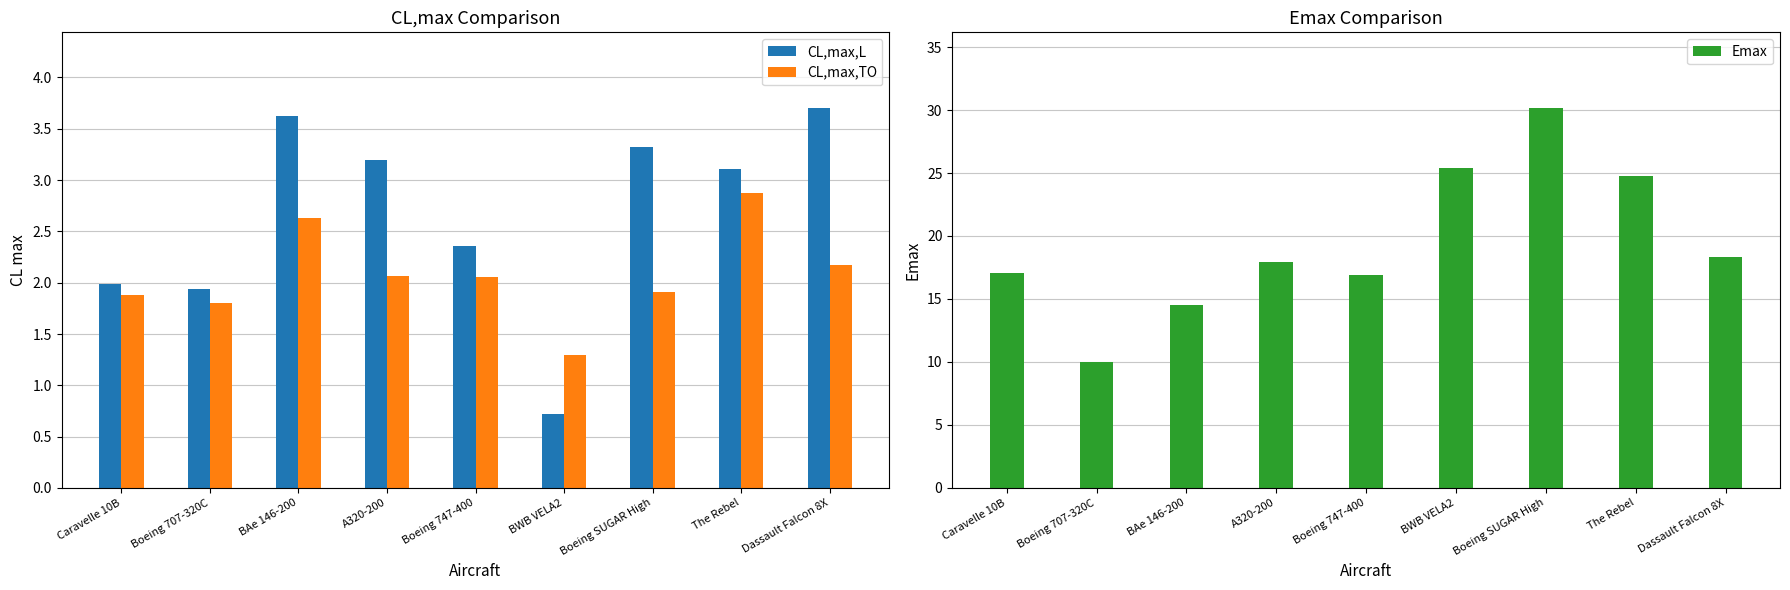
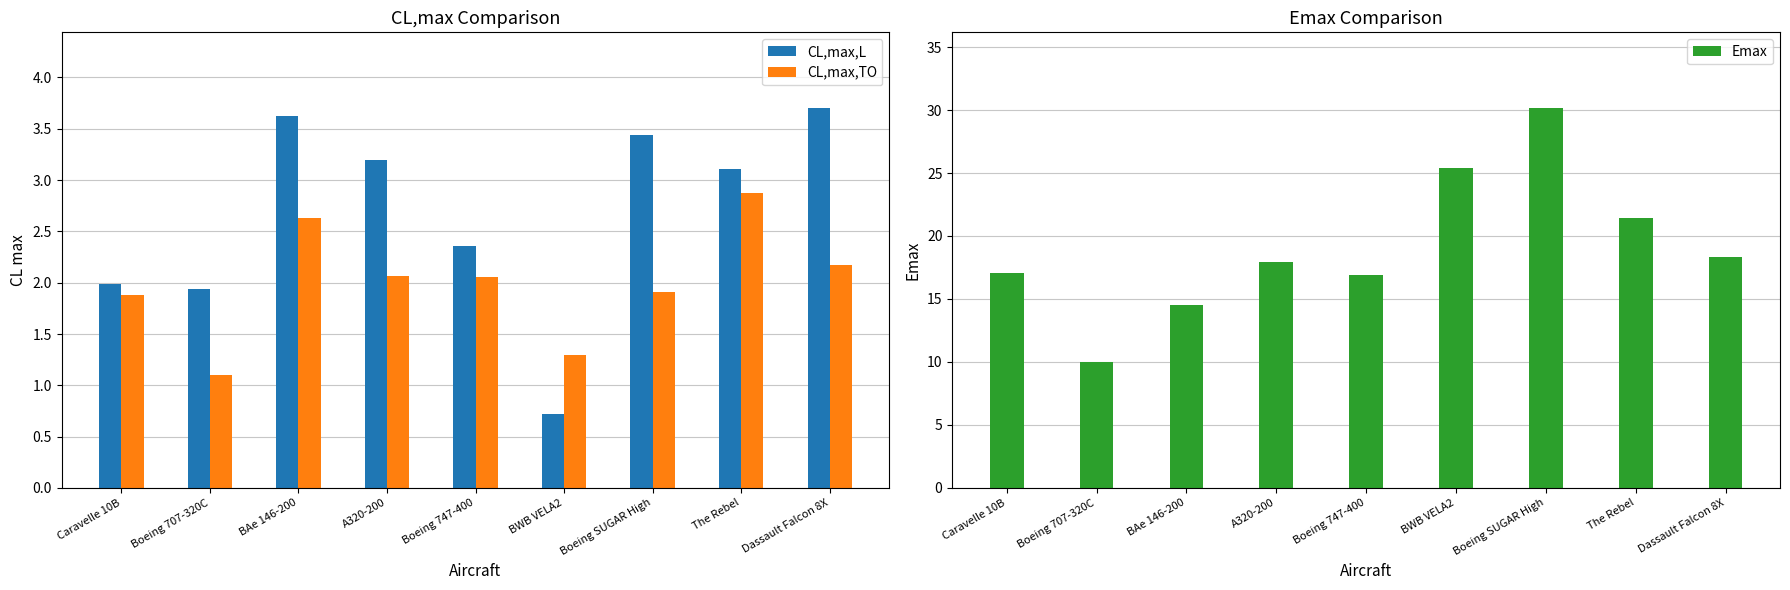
  {
    "CL,max Comparison": {
      "CL,max,L": {
        "Caravelle 10B": 1.99,
        "Boeing 707-320C": 1.94,
        "BAe 146-200": 3.62,
        "A320-200": 3.20,
        "Boeing 747-400": 2.36,
        "BWB VELA2": 0.72,
-       "Boeing SUGAR High": 3.32,
+       "Boeing SUGAR High": 3.44,
        "The Rebel": 3.11,
        "Dassault Falcon 8X": 3.70
      },
      "CL,max,TO": {
        "Caravelle 10B": 1.9,
-       "Boeing 707-320C": 1.8,
+       "Boeing 707-320C": 1.1,
        "BAe 146-200": 2.63,
        "A320-200": 2.07,
        "Boeing 747-400": 2.06,
        "BWB VELA2": 1.3,
        "Boeing SUGAR High": 1.9,
        "The Rebel": 2.87,
        "Dassault Falcon 8X": 2.17
      }
    },
    "Emax Comparison": {
      "Caravelle 10B": 17.1,
      "Boeing 707-320C": 10.0,
      "BAe 146-200": 14.5,
      "A320-200": 17.9,
      "Boeing 747-400": 16.9,
      "BWB VELA2": 25.4,
      "Boeing SUGAR High": 30.1,
-     "The Rebel": 24.7,
+     "The Rebel": 21.4,
      "Dassault Falcon 8X": 18.4
    }
  }
